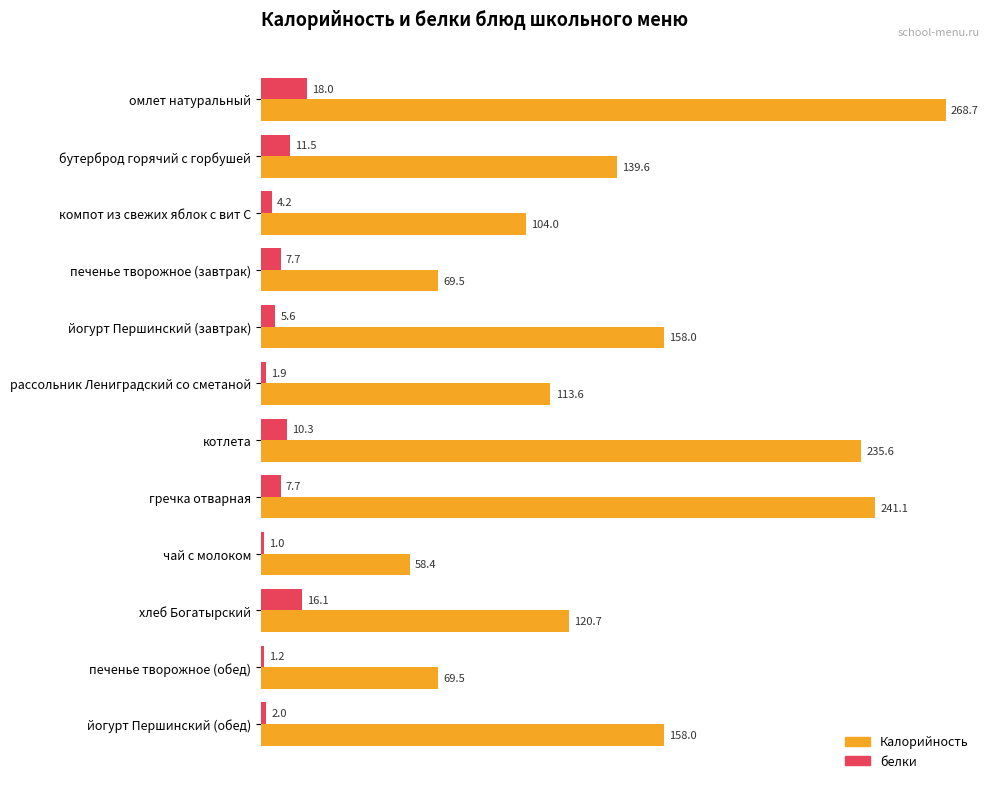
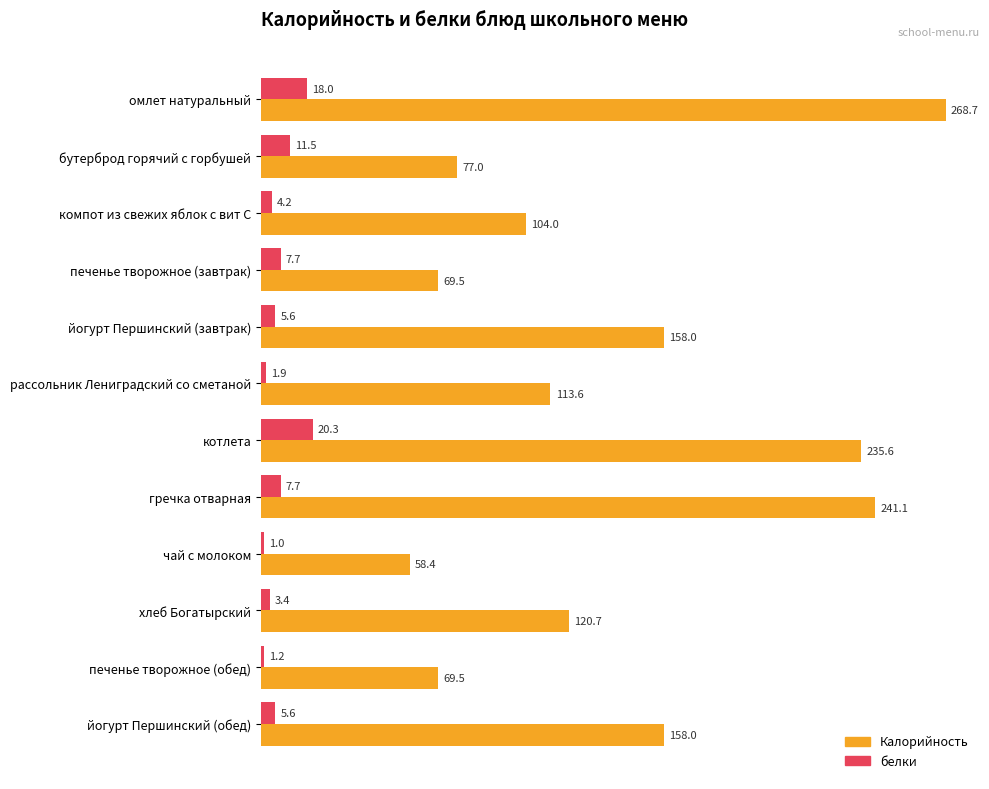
  {
    "Калорийность": {
      "омлет натуральный": 268.7,
-     "бутерброд горячий с горбушей": 139.6,
+     "бутерброд горячий с горбушей": 77.0,
      "компот из свежих яблок с вит С": 104.0,
      "печенье творожное (завтрак)": 69.5,
      "йогурт Першинский (завтрак)": 158.0,
      "рассольник Лениградский со сметаной": 113.6,
      "котлета": 235.6,
      "гречка отварная": 241.1,
      "чай с молоком": 58.4,
      "хлеб Богатырский": 120.7,
      "печенье творожное (обед)": 69.5,
      "йогурт Першинский (обед)": 158.0
    },
    "белки": {
      "омлет натуральный": 18.0,
      "бутерброд горячий с горбушей": 11.5,
      "компот из свежих яблок с вит С": 4.2,
      "печенье творожное (завтрак)": 7.7,
      "йогурт Першинский (завтрак)": 5.6,
      "рассольник Лениградский со сметаной": 1.9,
-     "котлета": 10.3,
+     "котлета": 20.3,
      "гречка отварная": 7.7,
      "чай с молоком": 1.0,
-     "хлеб Богатырский": 16.1,
+     "хлеб Богатырский": 3.4,
      "печенье творожное (обед)": 1.2,
-     "йогурт Першинский (обед)": 2.0
+     "йогурт Першинский (обед)": 5.6
    }
  }
